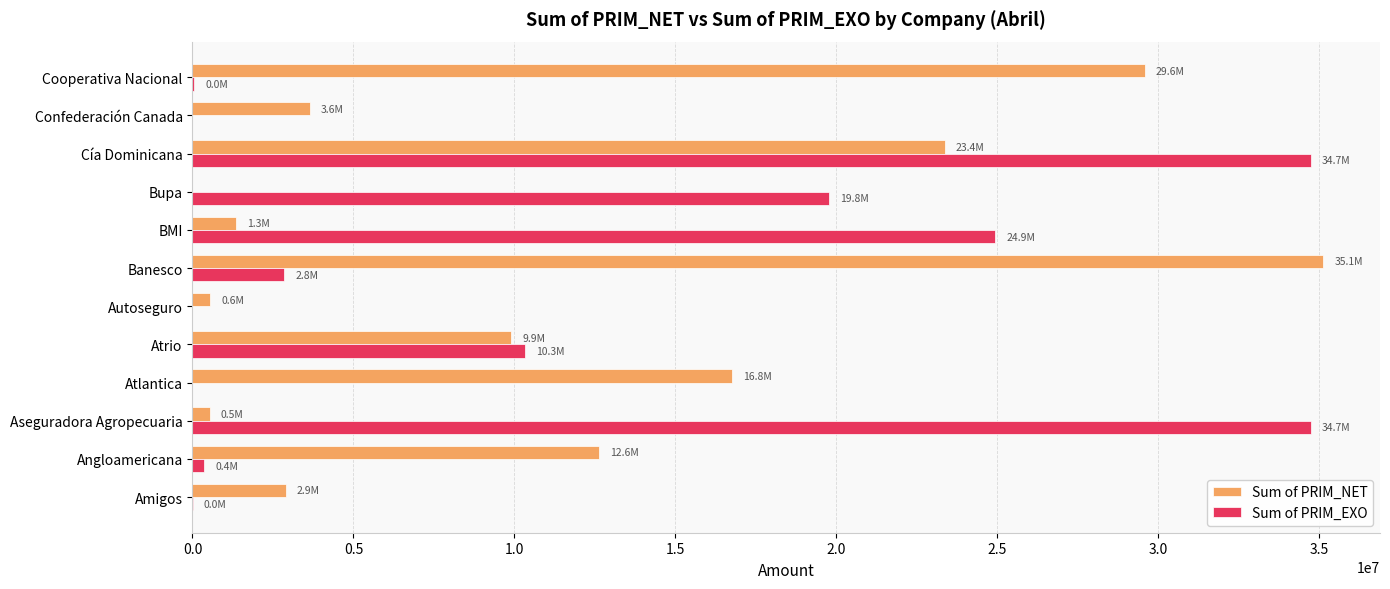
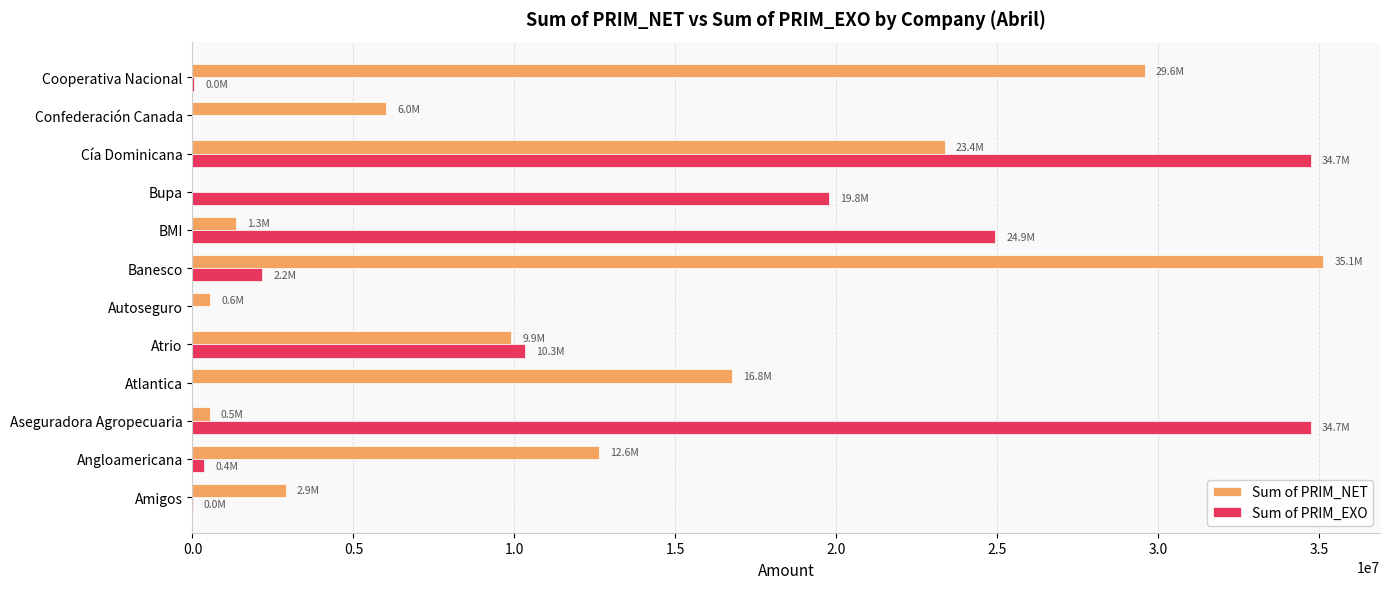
  {
    "Sum of PRIM_NET": {
      "Cooperativa Nacional": "29.6M",
-     "Confederación Canada": "3.6M",
+     "Confederación Canada": "6.0M",
      "Cía Dominicana": "23.4M",
      "BMI": "1.3M",
      "Banesco": "35.1M",
      "Autoseguro": "0.6M",
      "Atrio": "9.9M",
      "Atlantica": "16.8M",
      "Aseguradora Agropecuaria": "0.5M",
      "Angloamericana": "12.6M",
      "Amigos": "2.9M"
    },
    "Sum of PRIM_EXO": {
      "Cía Dominicana": "34.7M",
      "Bupa": "19.8M",
      "BMI": "24.9M",
-     "Banesco": "2.8M",
+     "Banesco": "2.2M",
      "Atrio": "10.3M",
      "Aseguradora Agropecuaria": "34.7M",
      "Angloamericana": "0.4M"
    }
  }
